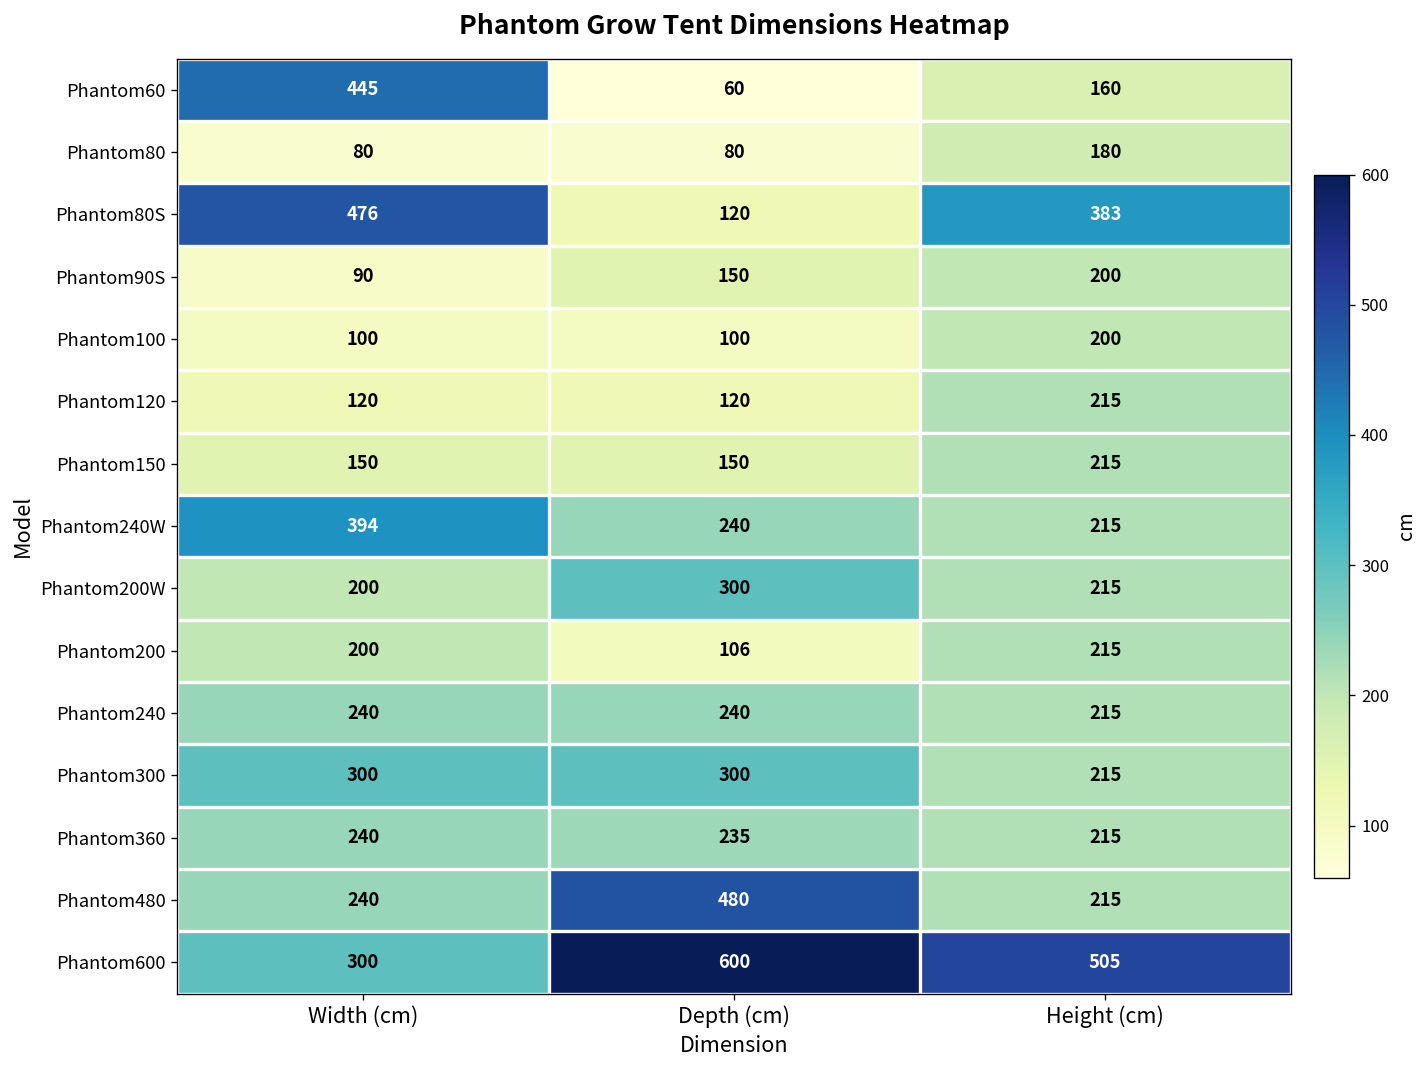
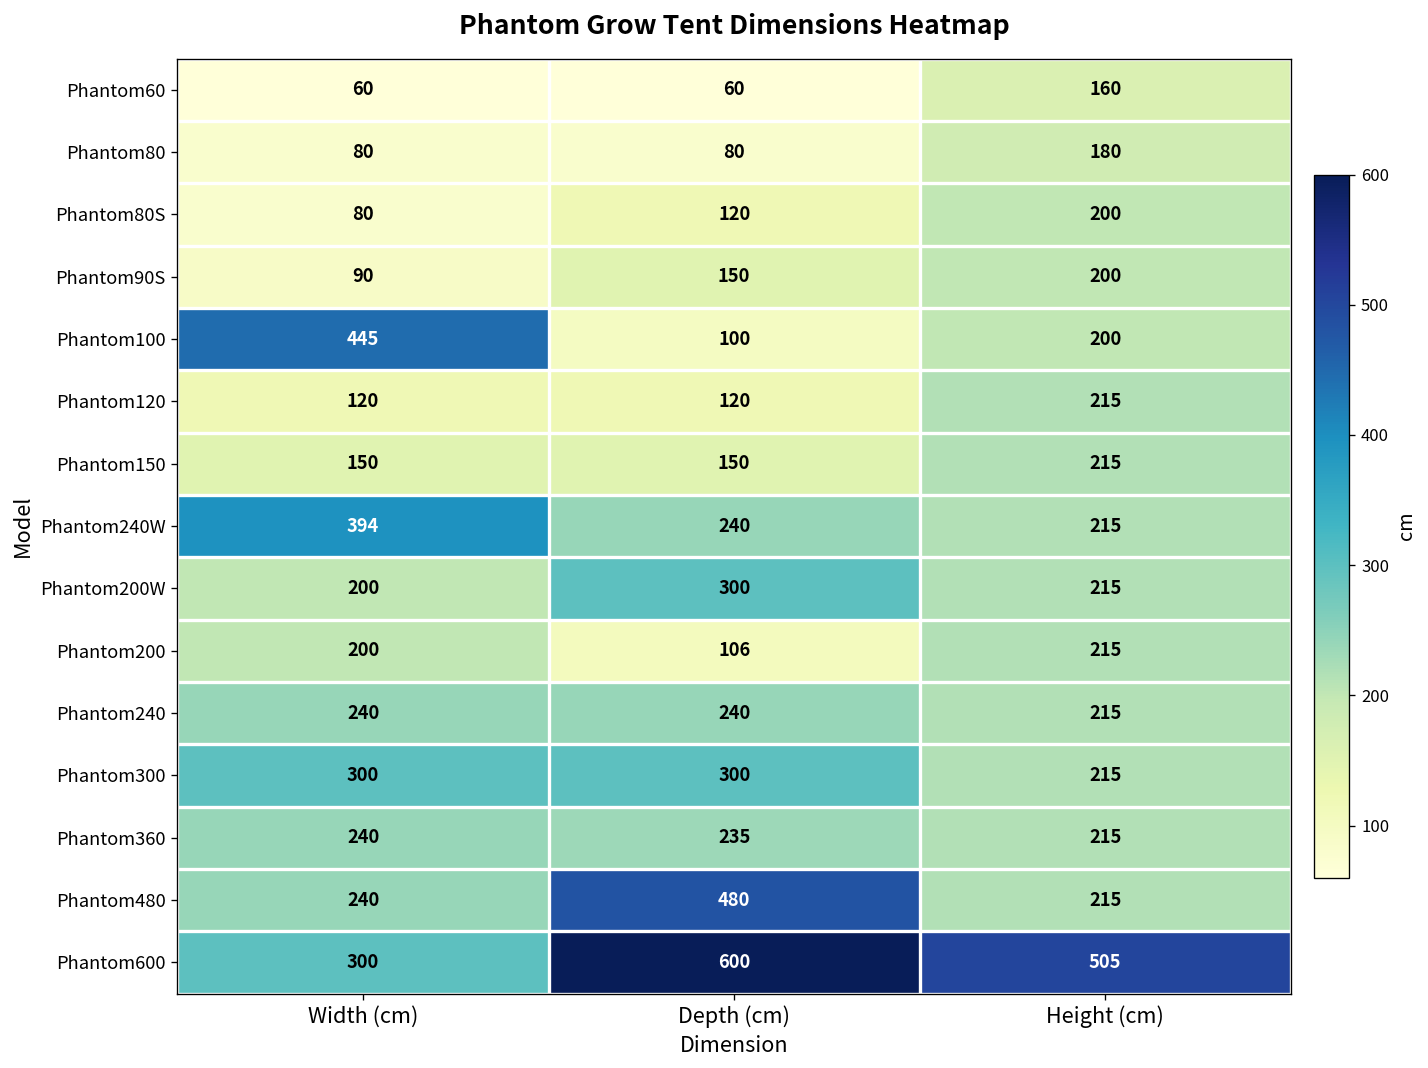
  {
    "Phantom60": {
-     "Width (cm)": 445,
+     "Width (cm)": 60,
      "Depth (cm)": 60,
      "Height (cm)": 160
    },
    "Phantom80": {
      "Width (cm)": 80,
      "Depth (cm)": 80,
      "Height (cm)": 180
    },
    "Phantom80S": {
-     "Width (cm)": 476,
+     "Width (cm)": 80,
      "Depth (cm)": 120,
-     "Height (cm)": 383
+     "Height (cm)": 200
    },
    "Phantom90S": {
      "Width (cm)": 90,
      "Depth (cm)": 150,
      "Height (cm)": 200
    },
    "Phantom100": {
-     "Width (cm)": 100,
+     "Width (cm)": 445,
      "Depth (cm)": 100,
      "Height (cm)": 200
    },
    "Phantom120": {
      "Width (cm)": 120,
      "Depth (cm)": 120,
      "Height (cm)": 215
    },
    "Phantom150": {
      "Width (cm)": 150,
      "Depth (cm)": 150,
      "Height (cm)": 215
    },
    "Phantom240W": {
      "Width (cm)": 394,
      "Depth (cm)": 240,
      "Height (cm)": 215
    },
    "Phantom200W": {
      "Width (cm)": 200,
      "Depth (cm)": 300,
      "Height (cm)": 215
    },
    "Phantom200": {
      "Width (cm)": 200,
      "Depth (cm)": 106,
      "Height (cm)": 215
    },
    "Phantom240": {
      "Width (cm)": 240,
      "Depth (cm)": 240,
      "Height (cm)": 215
    },
    "Phantom300": {
      "Width (cm)": 300,
      "Depth (cm)": 300,
      "Height (cm)": 215
    },
    "Phantom360": {
      "Width (cm)": 240,
      "Depth (cm)": 235,
      "Height (cm)": 215
    },
    "Phantom480": {
      "Width (cm)": 240,
      "Depth (cm)": 480,
      "Height (cm)": 215
    },
    "Phantom600": {
      "Width (cm)": 300,
      "Depth (cm)": 600,
      "Height (cm)": 505
    }
  }
